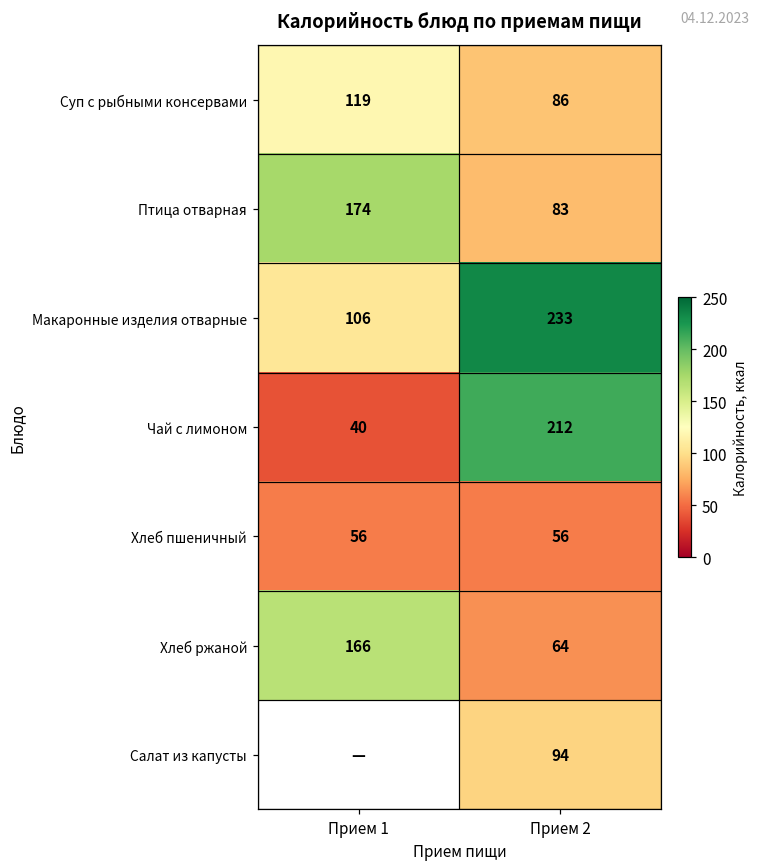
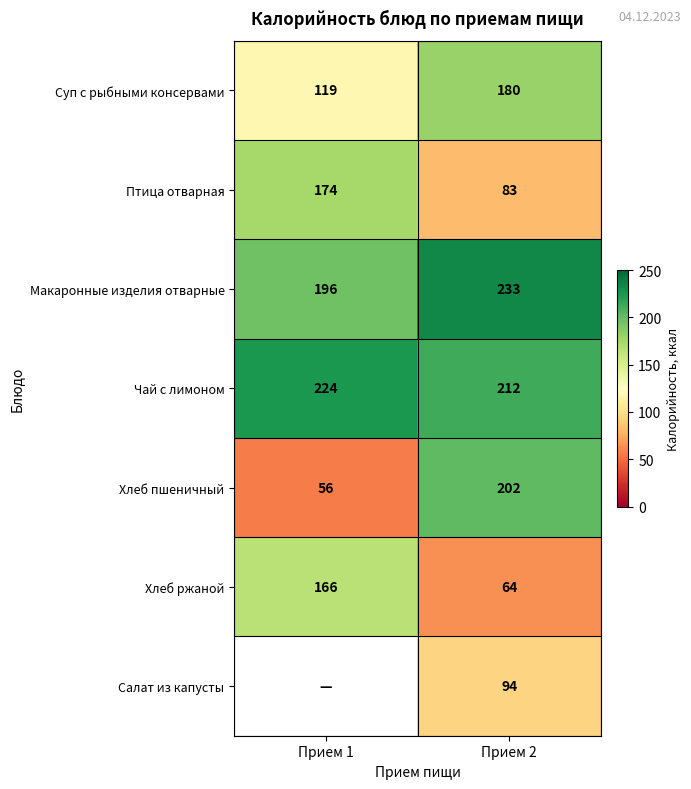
  {
    "Суп с рыбными консервами": {
      "Прием 1": 119,
-     "Прием 2": 86
+     "Прием 2": 180
    },
    "Птица отварная": {
      "Прием 1": 174,
      "Прием 2": 83
    },
    "Макаронные изделия отварные": {
-     "Прием 1": 106,
+     "Прием 1": 196,
      "Прием 2": 233
    },
    "Чай с лимоном": {
-     "Прием 1": 40,
+     "Прием 1": 224,
      "Прием 2": 212
    },
    "Хлеб пшеничный": {
      "Прием 1": 56,
-     "Прием 2": 56
+     "Прием 2": 202
    },
    "Хлеб ржаной": {
      "Прием 1": 166,
      "Прием 2": 64
    },
    "Салат из капусты": {
      "Прием 2": 94
    }
  }
